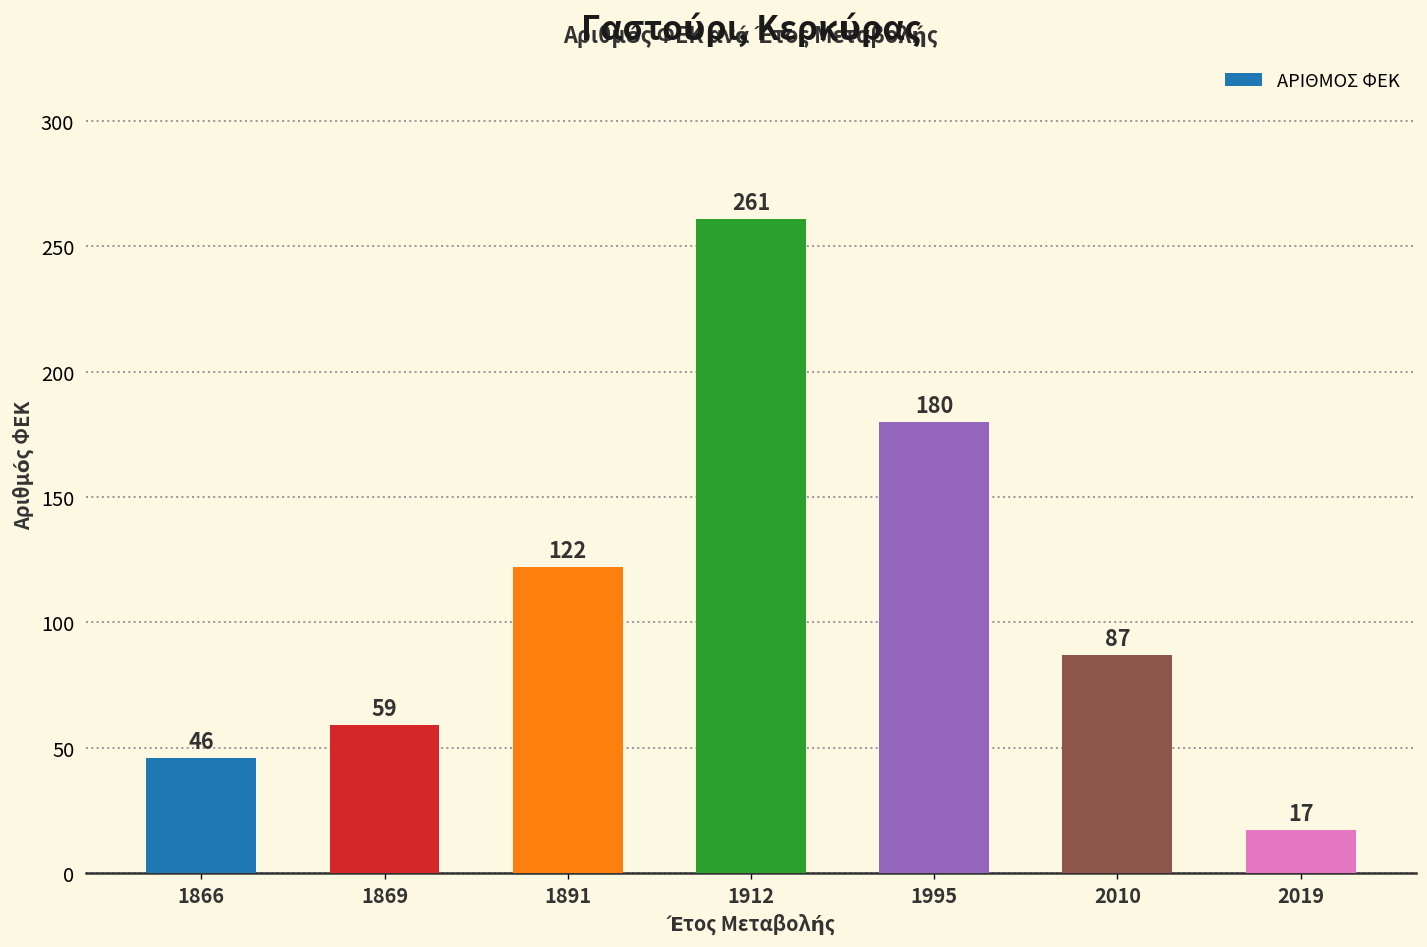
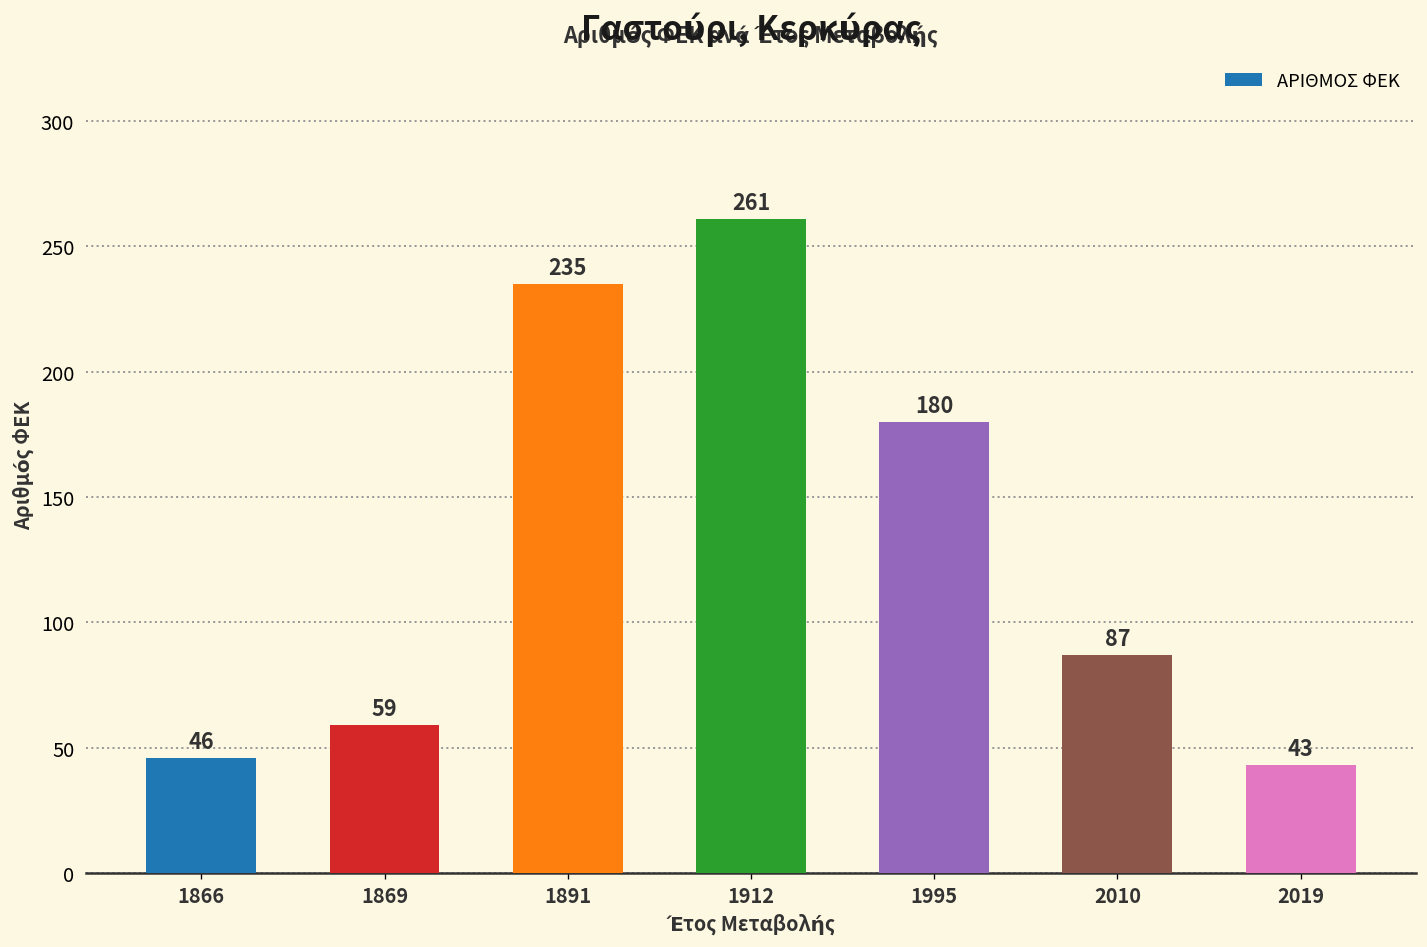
  {
    "1866": 46,
    "1869": 59,
-   "1891": 122,
+   "1891": 235,
    "1912": 261,
    "1995": 180,
    "2010": 87,
-   "2019": 17
+   "2019": 43
  }
